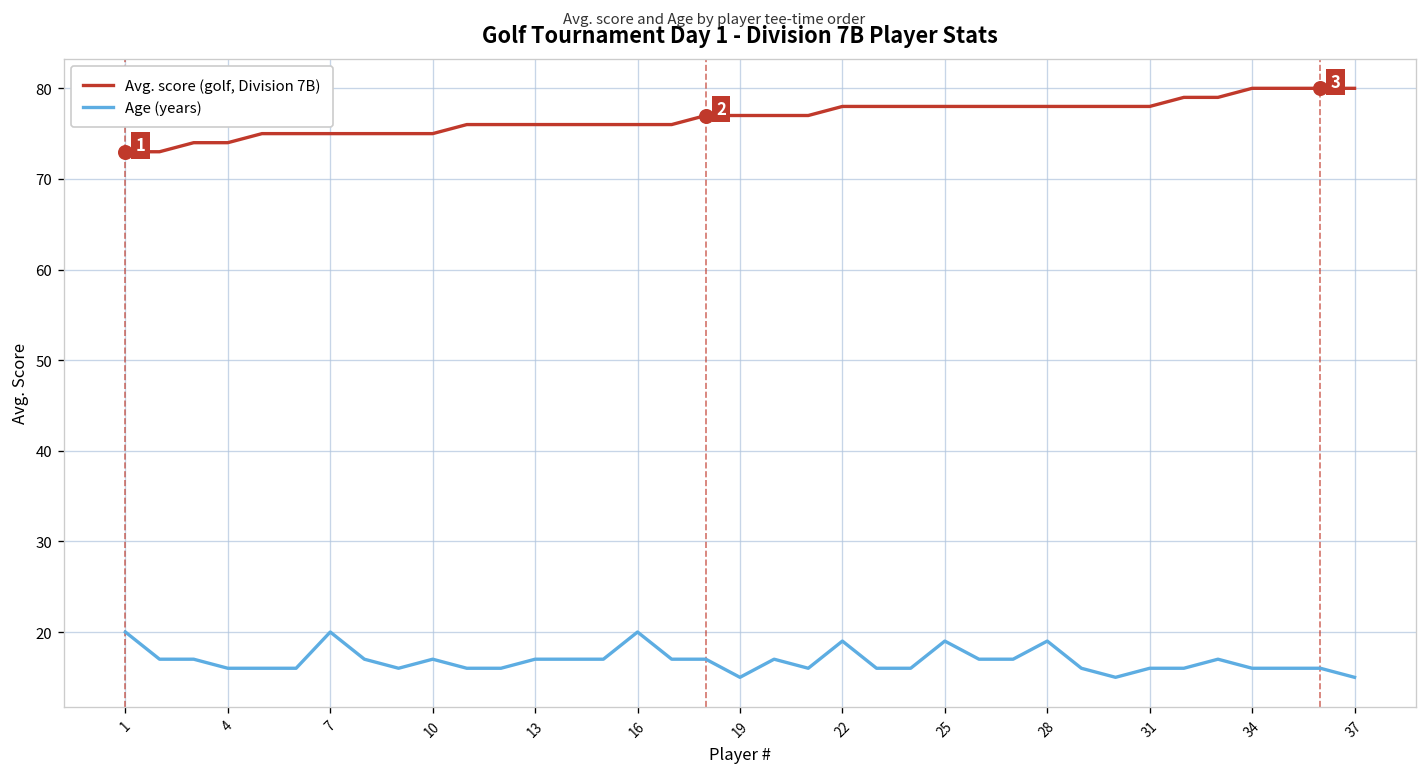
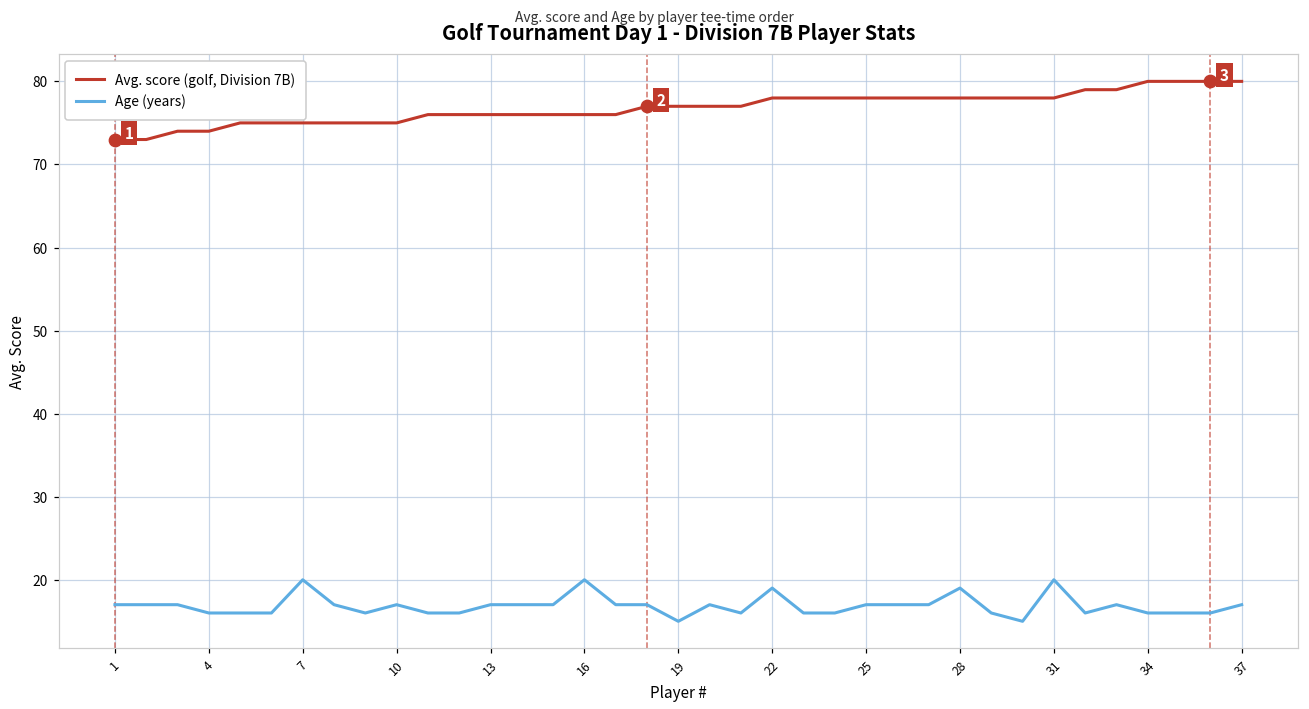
  {
    "Age (years)": {
-     "1": 20,
+     "1": 17,
      "4": 16,
      "7": 20,
      "10": 17,
      "13": 17,
      "16": 20,
      "19": 15,
      "22": 19,
-     "25": 19,
+     "25": 17,
      "28": 19,
-     "31": 16,
+     "31": 20,
      "34": 16,
-     "37": 15
+     "37": 17
    }
  }
